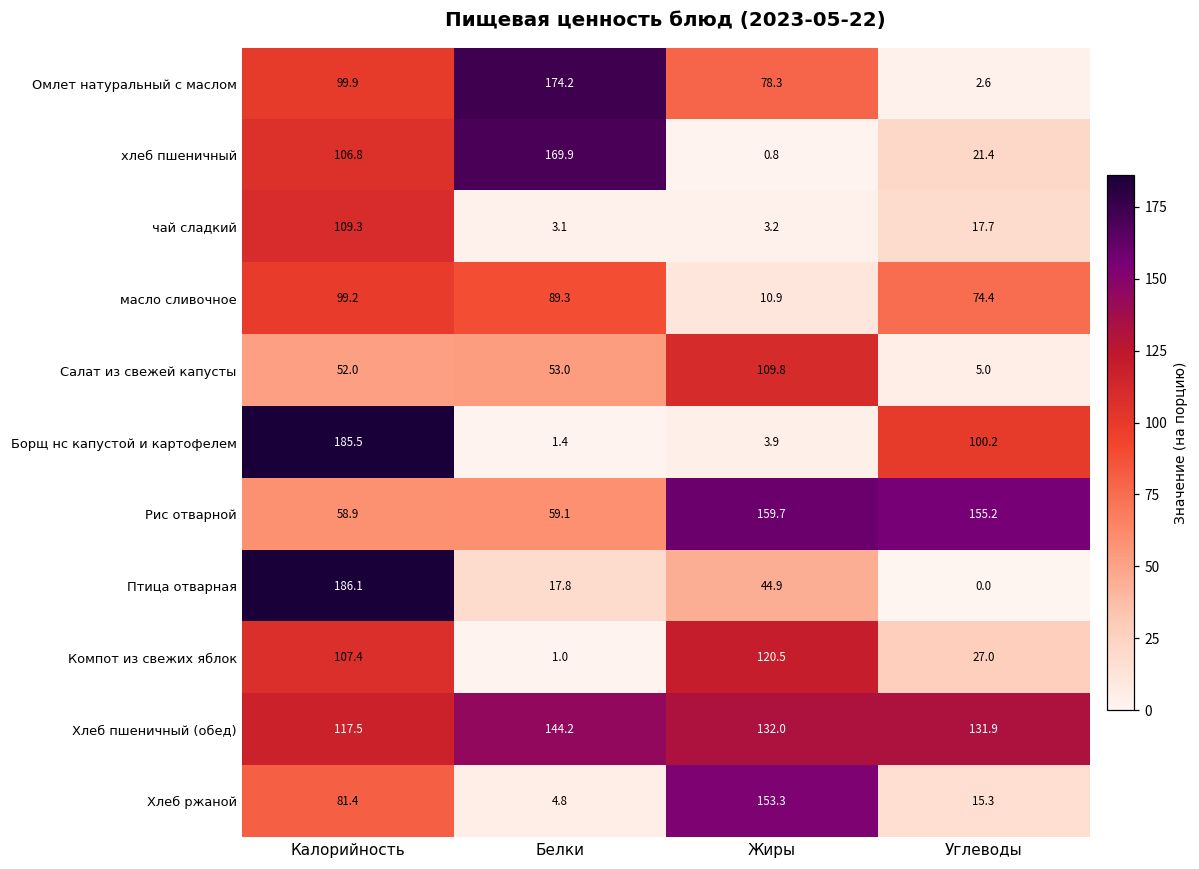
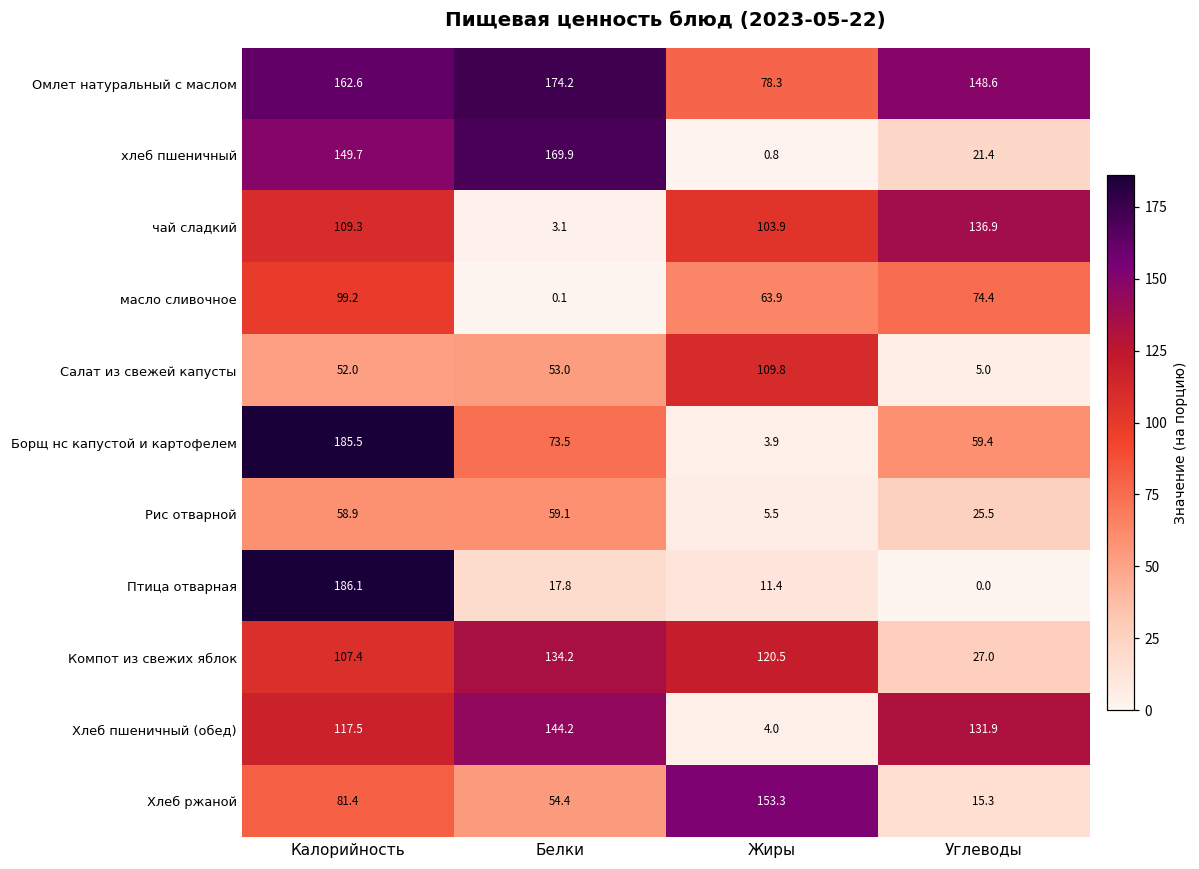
  {
    "Омлет натуральный с маслом": {
-     "Калорийность": 99.9,
+     "Калорийность": 162.6,
      "Белки": 174.2,
      "Жиры": 78.3,
-     "Углеводы": 2.6
+     "Углеводы": 148.6
    },
    "хлеб пшеничный": {
-     "Калорийность": 106.8,
+     "Калорийность": 149.7,
      "Белки": 169.9,
      "Жиры": 0.8,
      "Углеводы": 21.4
    },
    "чай сладкий": {
      "Калорийность": 109.3,
      "Белки": 3.1,
-     "Жиры": 3.2,
-     "Углеводы": 17.7
+     "Жиры": 103.9,
+     "Углеводы": 136.9
    },
    "масло сливочное": {
      "Калорийность": 99.2,
-     "Белки": 89.3,
-     "Жиры": 10.9,
+     "Белки": 0.1,
+     "Жиры": 63.9,
      "Углеводы": 74.4
    },
    "Салат из свежей капусты": {
      "Калорийность": 52.0,
      "Белки": 53.0,
      "Жиры": 109.8,
      "Углеводы": 5.0
    },
    "Борщ нс капустой и картофелем": {
      "Калорийность": 185.5,
-     "Белки": 1.4,
+     "Белки": 73.5,
      "Жиры": 3.9,
-     "Углеводы": 100.2
+     "Углеводы": 59.4
    },
    "Рис отварной": {
      "Калорийность": 58.9,
      "Белки": 59.1,
-     "Жиры": 159.7,
-     "Углеводы": 155.2
+     "Жиры": 5.5,
+     "Углеводы": 25.5
    },
    "Птица отварная": {
      "Калорийность": 186.1,
      "Белки": 17.8,
-     "Жиры": 44.9,
+     "Жиры": 11.4,
      "Углеводы": 0.0
    },
    "Компот из свежих яблок": {
      "Калорийность": 107.4,
-     "Белки": 1.0,
+     "Белки": 134.2,
      "Жиры": 120.5,
      "Углеводы": 27.0
    },
    "Хлеб пшеничный (обед)": {
      "Калорийность": 117.5,
      "Белки": 144.2,
-     "Жиры": 132.0,
+     "Жиры": 4.0,
      "Углеводы": 131.9
    },
    "Хлеб ржаной": {
      "Калорийность": 81.4,
-     "Белки": 4.8,
+     "Белки": 54.4,
      "Жиры": 153.3,
      "Углеводы": 15.3
    }
  }
